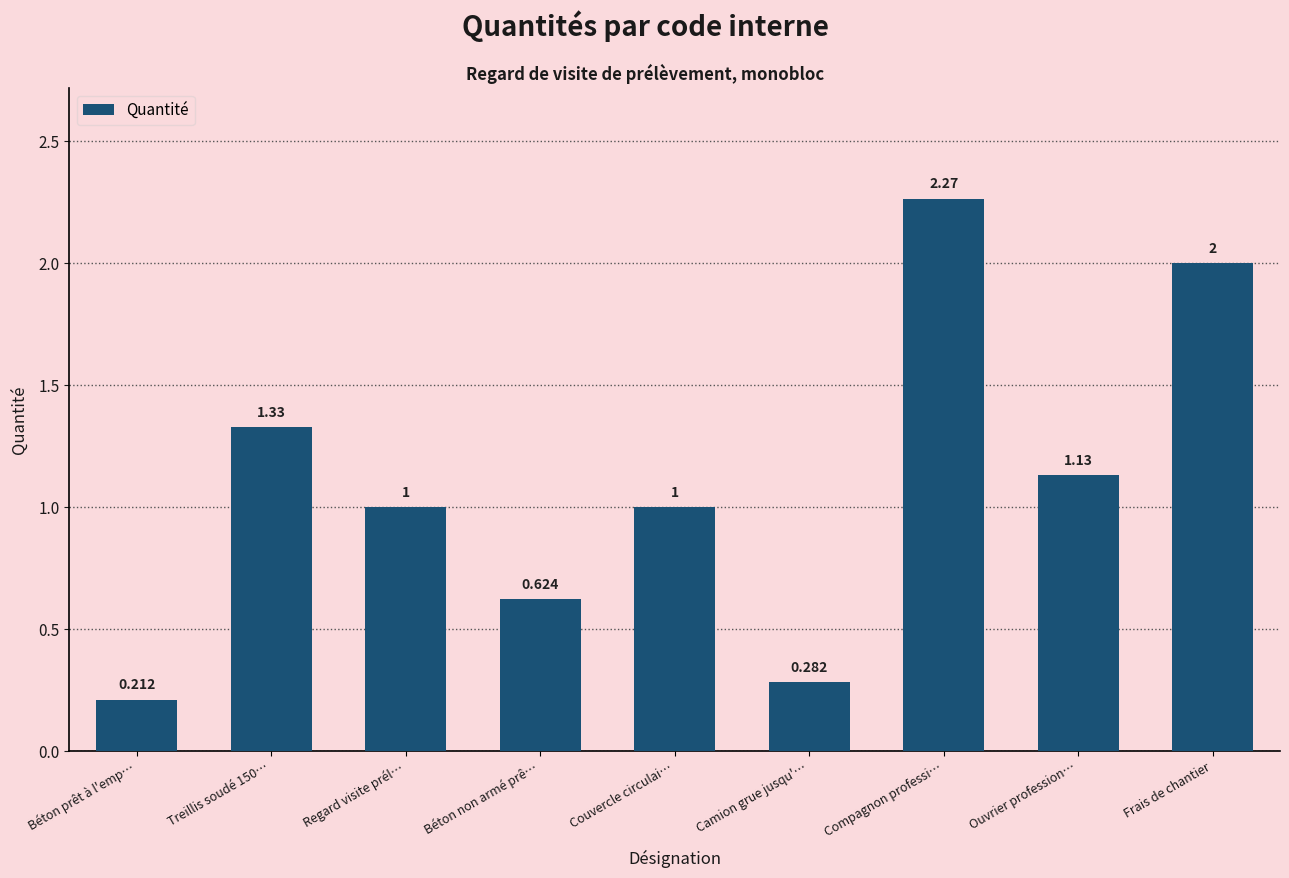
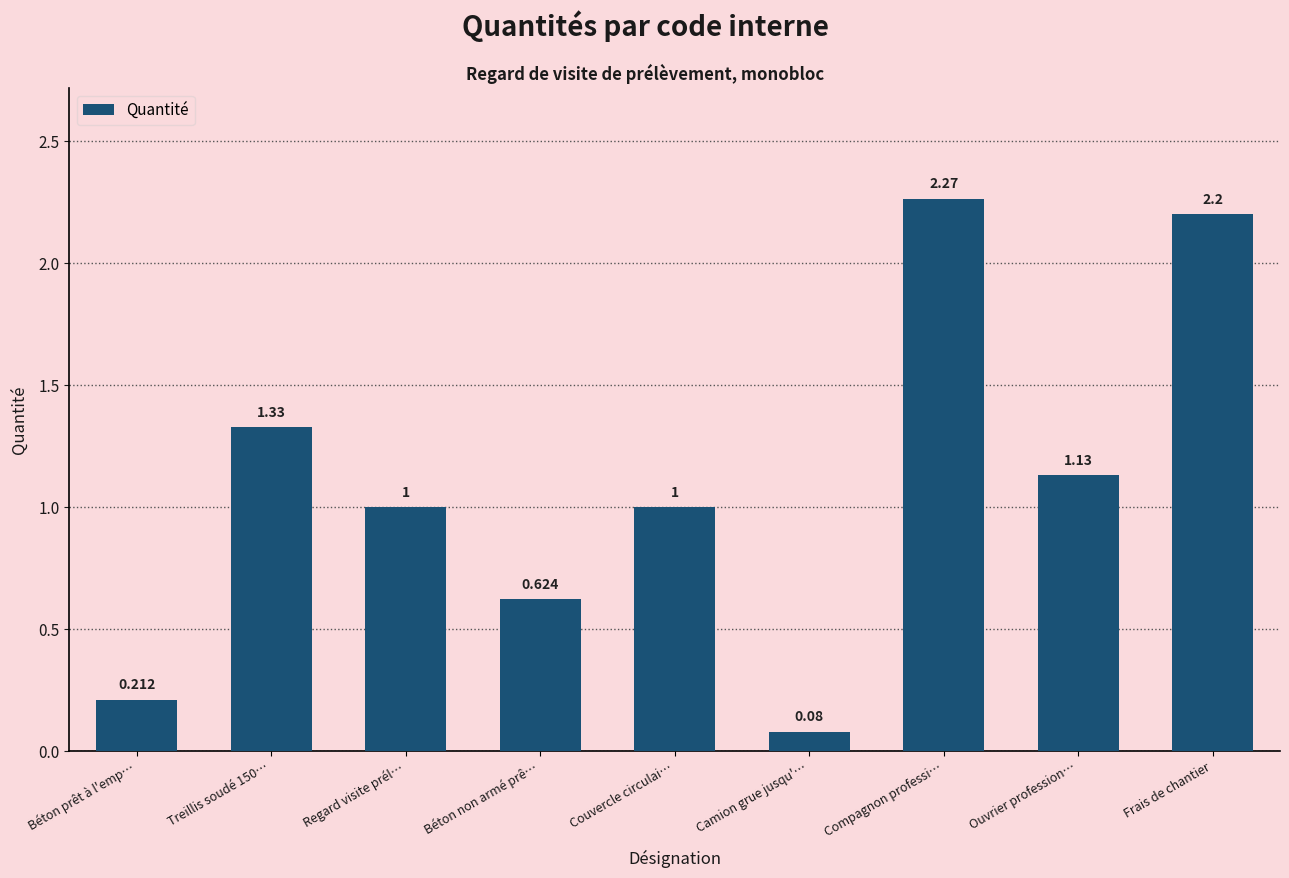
  {
    "Béton prêt à l'emp…": 0.212,
    "Treillis soudé 150…": 1.33,
    "Regard visite prél…": 1,
    "Béton non armé prê…": 0.624,
    "Couvercle circulai…": 1,
-   "Camion grue jusqu'…": 0.282,
+   "Camion grue jusqu'…": 0.08,
    "Compagnon professi…": 2.27,
    "Ouvrier profession…": 1.13,
-   "Frais de chantier": 2
+   "Frais de chantier": 2.2
  }
